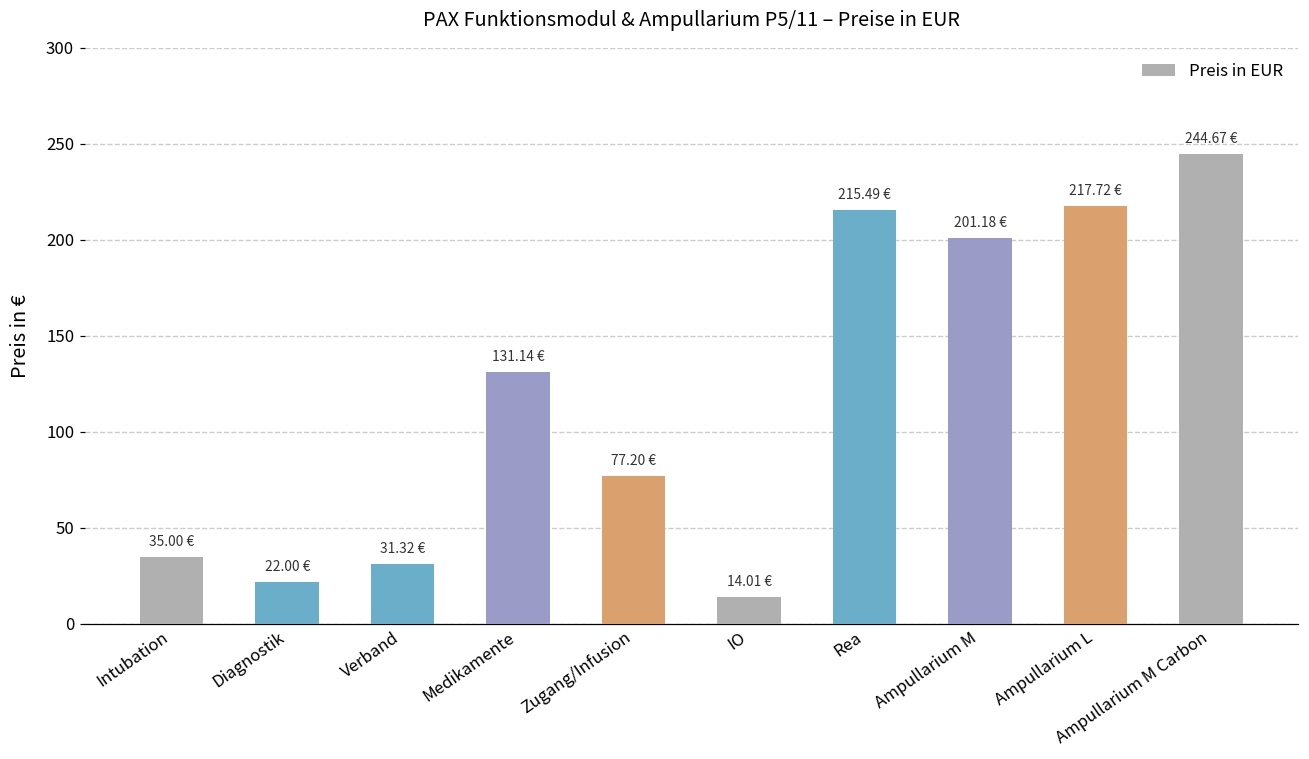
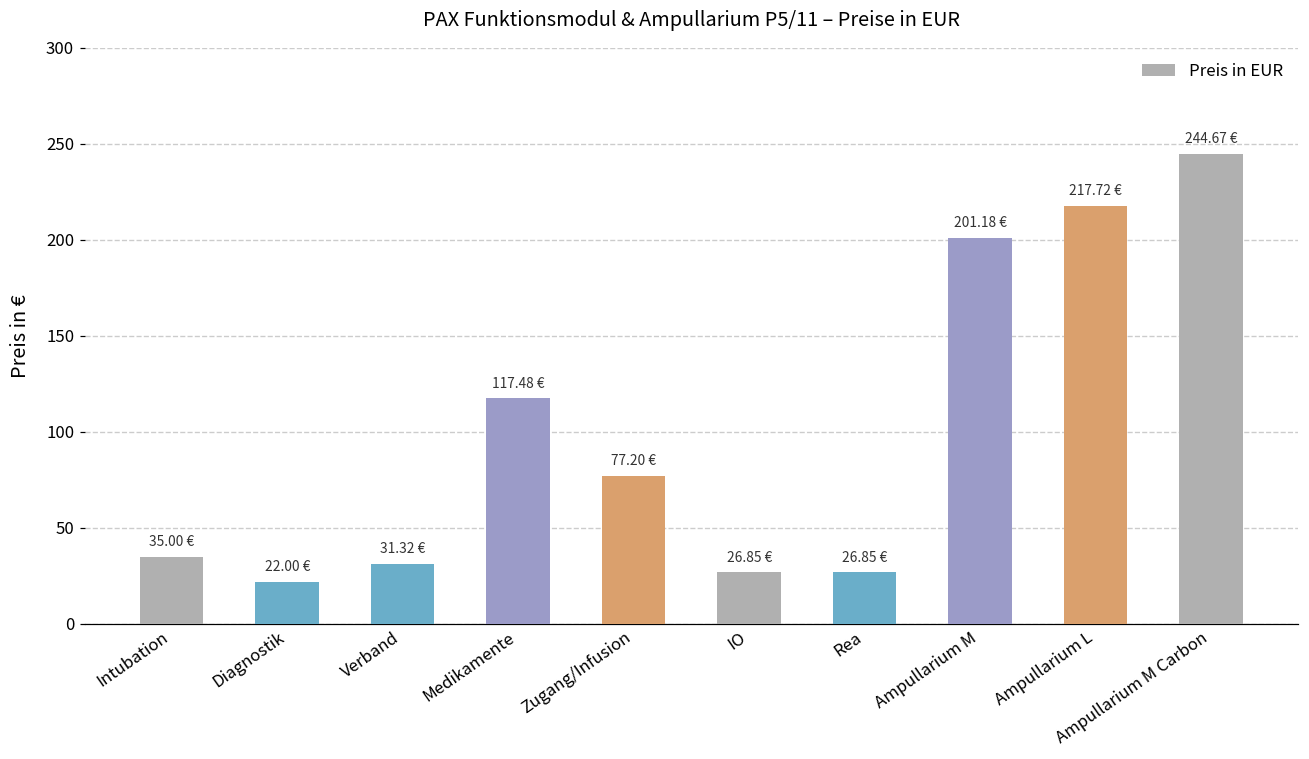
  {
    "Intubation": 35.00,
    "Diagnostik": 22.00,
    "Verband": 31.32,
-   "Medikamente": 131.14,
+   "Medikamente": 117.48,
    "Zugang/Infusion": 77.20,
-   "IO": 14.01,
-   "Rea": 215.49,
+   "IO": 26.85,
+   "Rea": 26.85,
    "Ampullarium M": 201.18,
    "Ampullarium L": 217.72,
    "Ampullarium M Carbon": 244.67
  }
